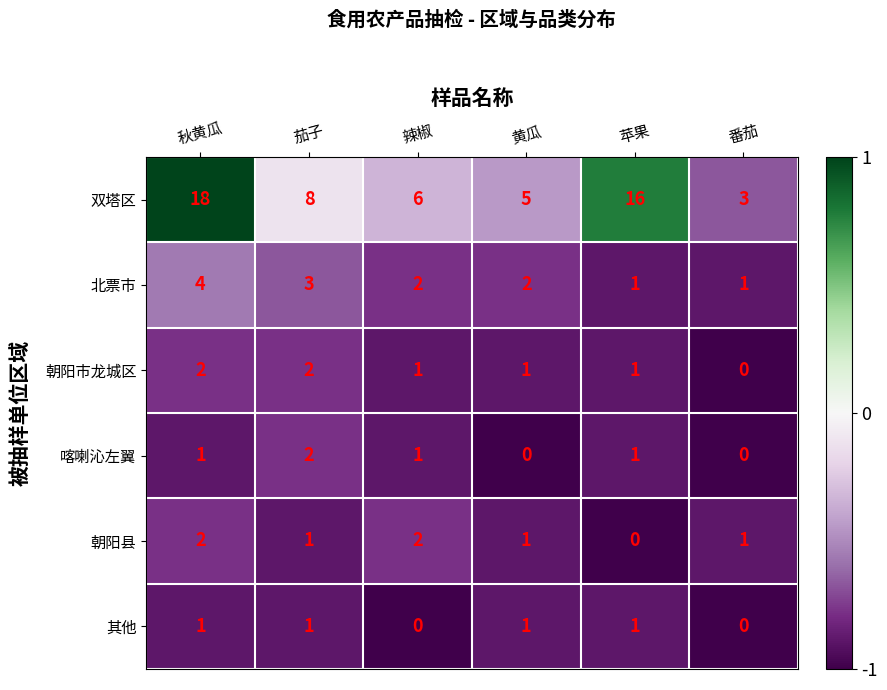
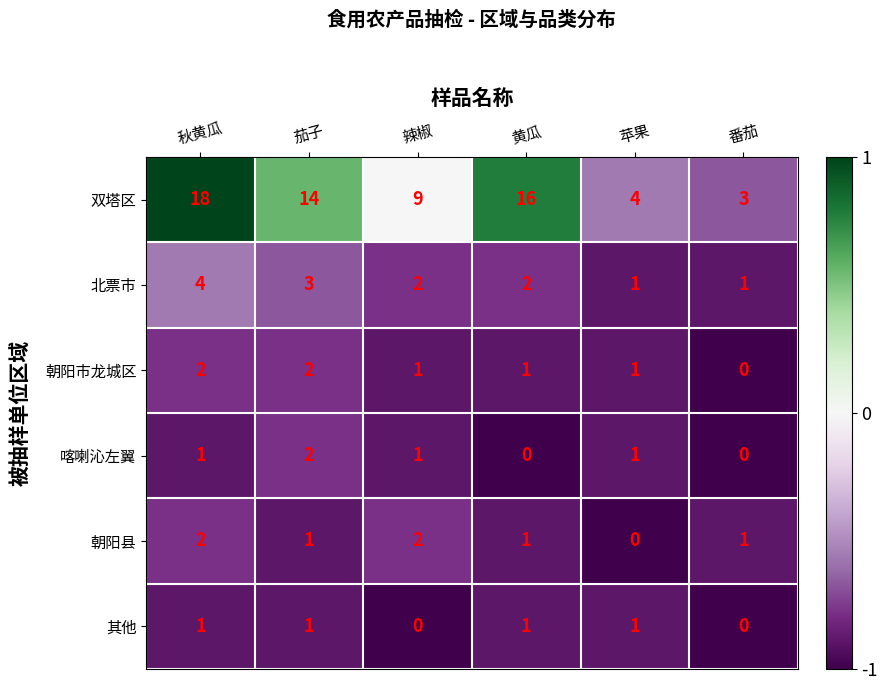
  {
    "双塔区": {
      "秋黄瓜": 18,
-     "茄子": 8,
-     "辣椒": 6,
-     "黄瓜": 5,
-     "苹果": 16,
+     "茄子": 14,
+     "辣椒": 9,
+     "黄瓜": 16,
+     "苹果": 4,
      "番茄": 3
    },
    "北票市": {
      "秋黄瓜": 4,
      "茄子": 3,
      "辣椒": 2,
      "黄瓜": 2,
      "苹果": 1,
      "番茄": 1
    },
    "朝阳市龙城区": {
      "秋黄瓜": 2,
      "茄子": 2,
      "辣椒": 1,
      "黄瓜": 1,
      "苹果": 1,
      "番茄": 0
    },
    "喀喇沁左翼": {
      "秋黄瓜": 1,
      "茄子": 2,
      "辣椒": 1,
      "黄瓜": 0,
      "苹果": 1,
      "番茄": 0
    },
    "朝阳县": {
      "秋黄瓜": 2,
      "茄子": 1,
      "辣椒": 2,
      "黄瓜": 1,
      "苹果": 0,
      "番茄": 1
    },
    "其他": {
      "秋黄瓜": 1,
      "茄子": 1,
      "辣椒": 0,
      "黄瓜": 1,
      "苹果": 1,
      "番茄": 0
    }
  }
